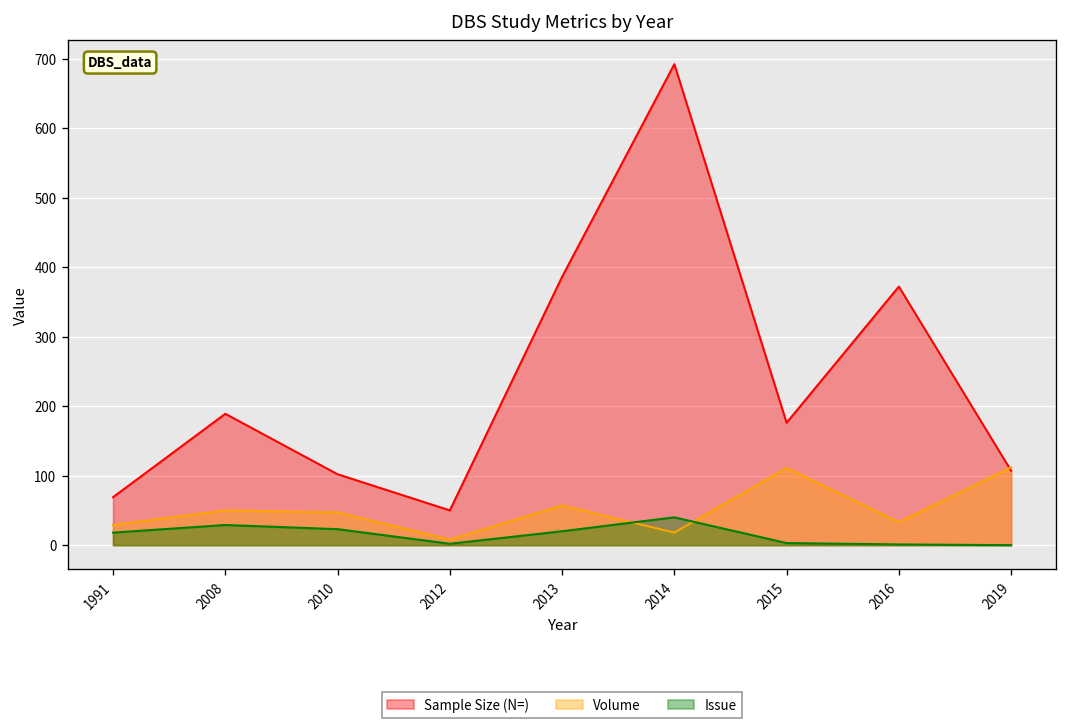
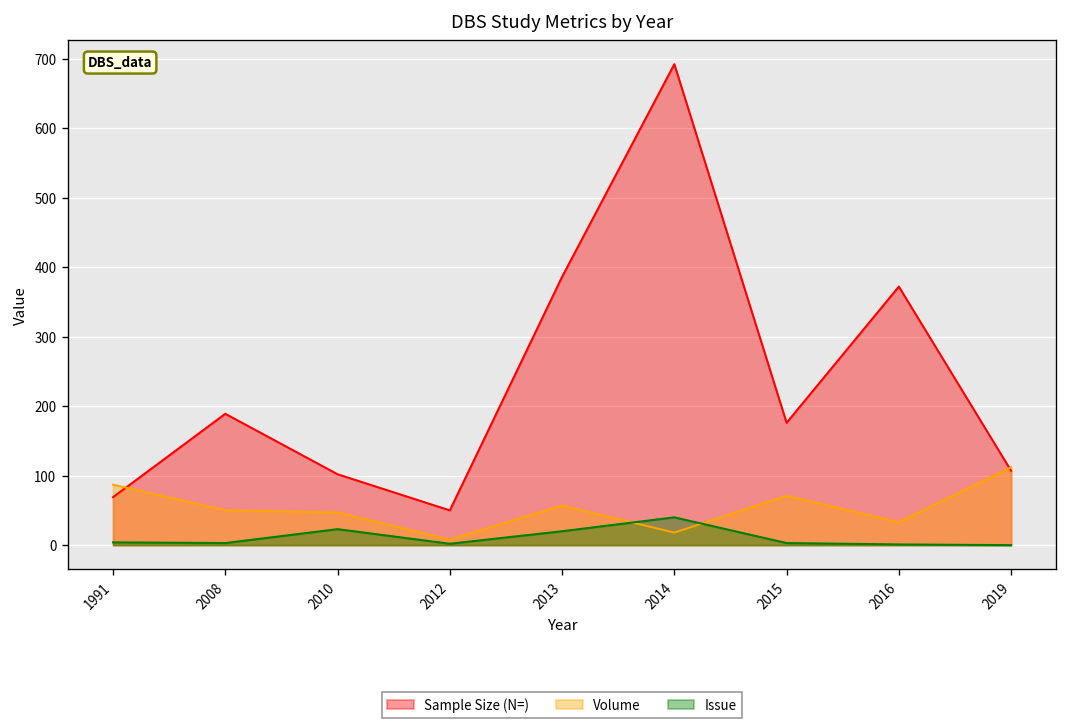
  {
    "Sample Size (N=)": {
      "1991": 70,
      "2008": 190,
      "2010": 100,
      "2012": 50,
      "2013": 390,
      "2014": 690,
      "2015": 180,
      "2016": 370,
      "2019": 110
    },
    "Volume": {
-     "1991": 30,
+     "1991": 90,
      "2008": 50,
      "2010": 50,
      "2012": 10,
      "2013": 60,
      "2014": 20,
-     "2015": 110,
+     "2015": 70,
      "2016": 30,
      "2019": 110
    },
    "Issue": {
-     "1991": 20,
-     "2008": 30,
+     "1991": 0,
+     "2008": 0,
      "2010": 20,
      "2012": 0,
      "2013": 20,
      "2014": 40,
      "2015": 0,
      "2016": 0,
      "2019": 0
    }
  }
